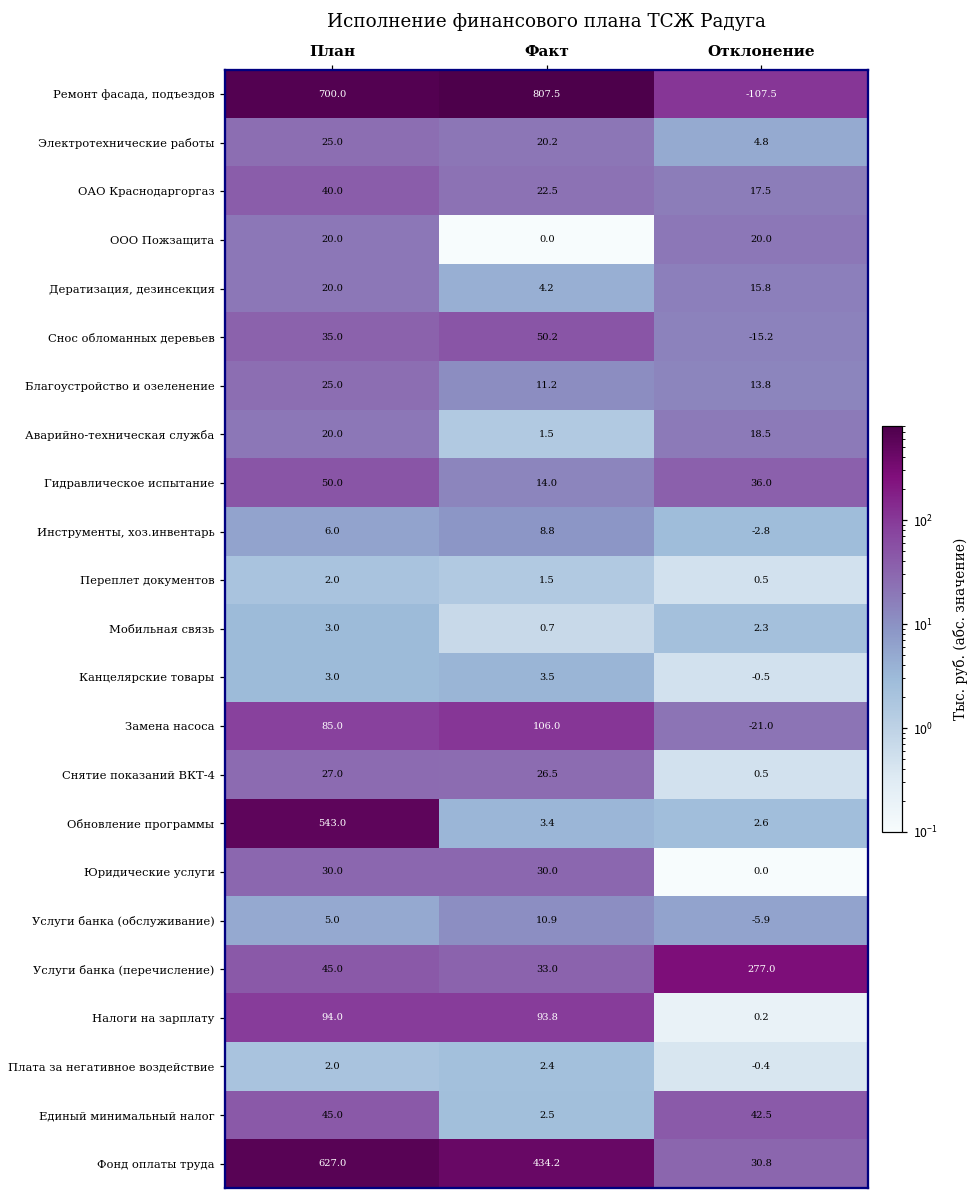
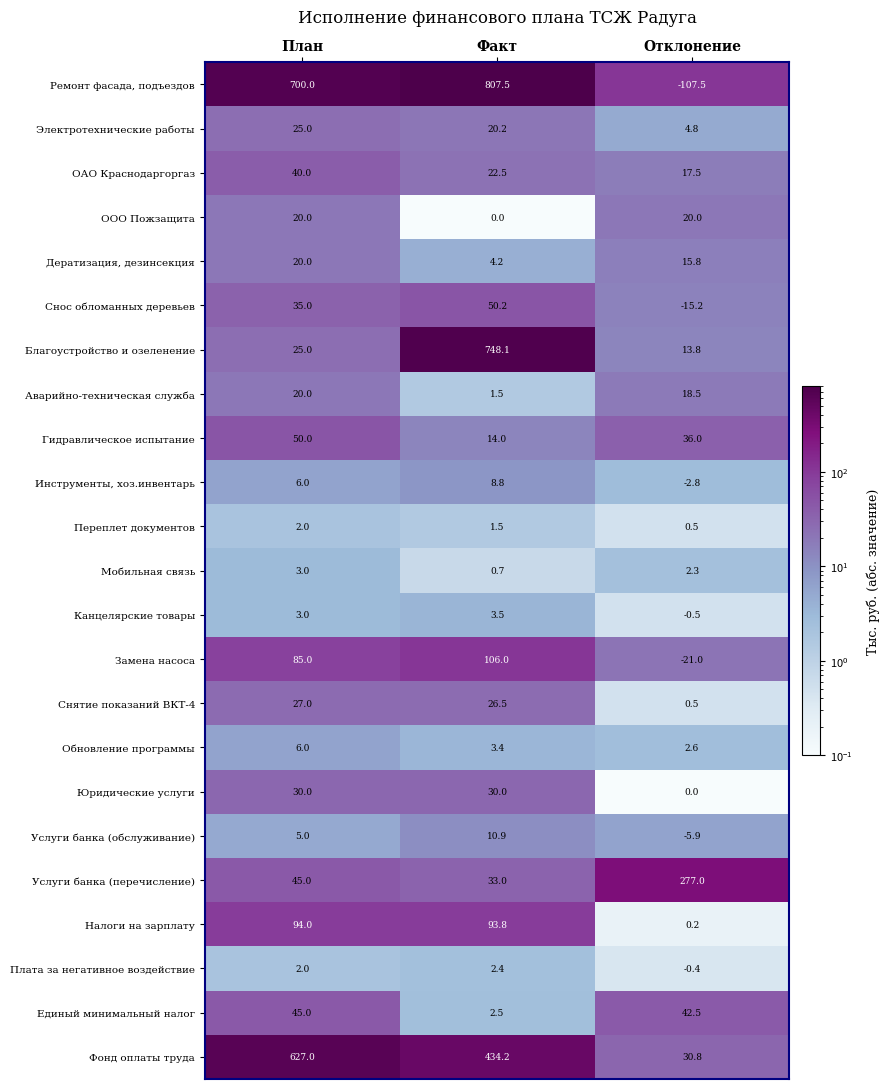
  {
    "Ремонт фасада, подъездов": {
      "План": 700.0,
      "Факт": 807.5,
      "Отклонение": -107.5
    },
    "Электротехнические работы": {
      "План": 25.0,
      "Факт": 20.2,
      "Отклонение": 4.8
    },
    "ОАО Краснодаргоргаз": {
      "План": 40.0,
      "Факт": 22.5,
      "Отклонение": 17.5
    },
    "ООО Пожзащита": {
      "План": 20.0,
      "Факт": 0.0,
      "Отклонение": 20.0
    },
    "Дератизация, дезинсекция": {
      "План": 20.0,
      "Факт": 4.2,
      "Отклонение": 15.8
    },
    "Снос обломанных деревьев": {
      "План": 35.0,
      "Факт": 50.2,
      "Отклонение": -15.2
    },
    "Благоустройство и озеленение": {
      "План": 25.0,
-     "Факт": 11.2,
+     "Факт": 748.1,
      "Отклонение": 13.8
    },
    "Аварийно-техническая служба": {
      "План": 20.0,
      "Факт": 1.5,
      "Отклонение": 18.5
    },
    "Гидравлическое испытание": {
      "План": 50.0,
      "Факт": 14.0,
      "Отклонение": 36.0
    },
    "Инструменты, хоз.инвентарь": {
      "План": 6.0,
      "Факт": 8.8,
      "Отклонение": -2.8
    },
    "Переплет документов": {
      "План": 2.0,
      "Факт": 1.5,
      "Отклонение": 0.5
    },
    "Мобильная связь": {
      "План": 3.0,
      "Факт": 0.7,
      "Отклонение": 2.3
    },
    "Канцелярские товары": {
      "План": 3.0,
      "Факт": 3.5,
      "Отклонение": -0.5
    },
    "Замена насоса": {
      "План": 85.0,
      "Факт": 106.0,
      "Отклонение": -21.0
    },
    "Снятие показаний ВКТ-4": {
      "План": 27.0,
      "Факт": 26.5,
      "Отклонение": 0.5
    },
    "Обновление программы": {
-     "План": 543.0,
+     "План": 6.0,
      "Факт": 3.4,
      "Отклонение": 2.6
    },
    "Юридические услуги": {
      "План": 30.0,
      "Факт": 30.0,
      "Отклонение": 0.0
    },
    "Услуги банка (обслуживание)": {
      "План": 5.0,
      "Факт": 10.9,
      "Отклонение": -5.9
    },
    "Услуги банка (перечисление)": {
      "План": 45.0,
      "Факт": 33.0,
      "Отклонение": 277.0
    },
    "Налоги на зарплату": {
      "План": 94.0,
      "Факт": 93.8,
      "Отклонение": 0.2
    },
    "Плата за негативное воздействие": {
      "План": 2.0,
      "Факт": 2.4,
      "Отклонение": -0.4
    },
    "Единый минимальный налог": {
      "План": 45.0,
      "Факт": 2.5,
      "Отклонение": 42.5
    },
    "Фонд оплаты труда": {
      "План": 627.0,
      "Факт": 434.2,
      "Отклонение": 30.8
    }
  }
